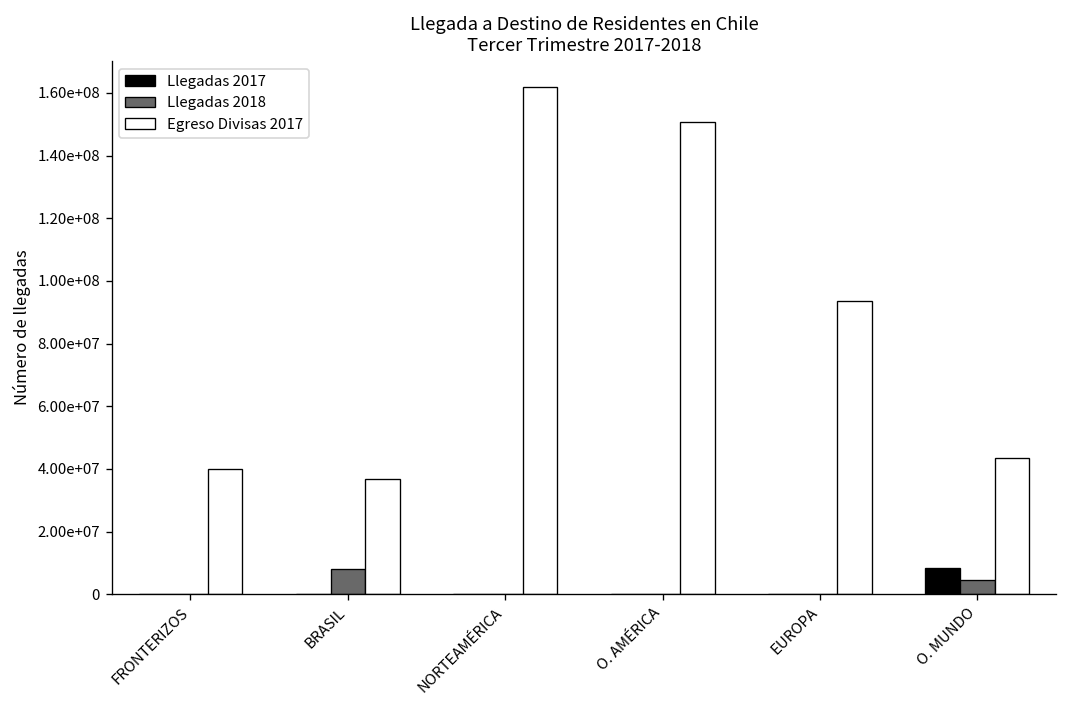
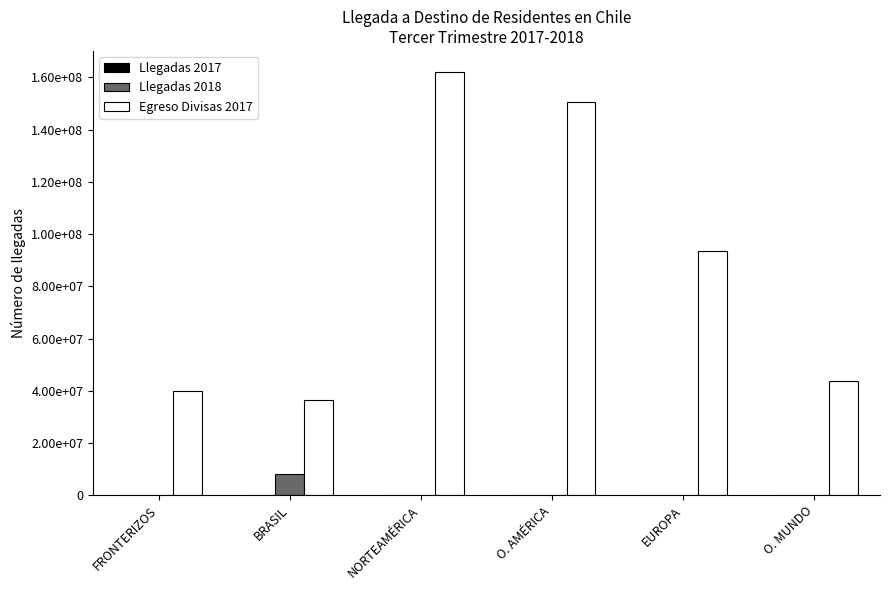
  {
    "Llegadas 2017": {
-     "O. MUNDO": 8000000
+     "O. MUNDO": 0
    },
    "Llegadas 2018": {
      "BRASIL": 8000000,
-     "O. MUNDO": 5000000
+     "O. MUNDO": 0
    },
    "Egreso Divisas 2017": {
      "FRONTERIZOS": 40000000,
      "BRASIL": 37000000,
      "NORTEAMÉRICA": 162000000,
      "O. AMÉRICA": 151000000,
      "EUROPA": 94000000,
      "O. MUNDO": 44000000
    }
  }
